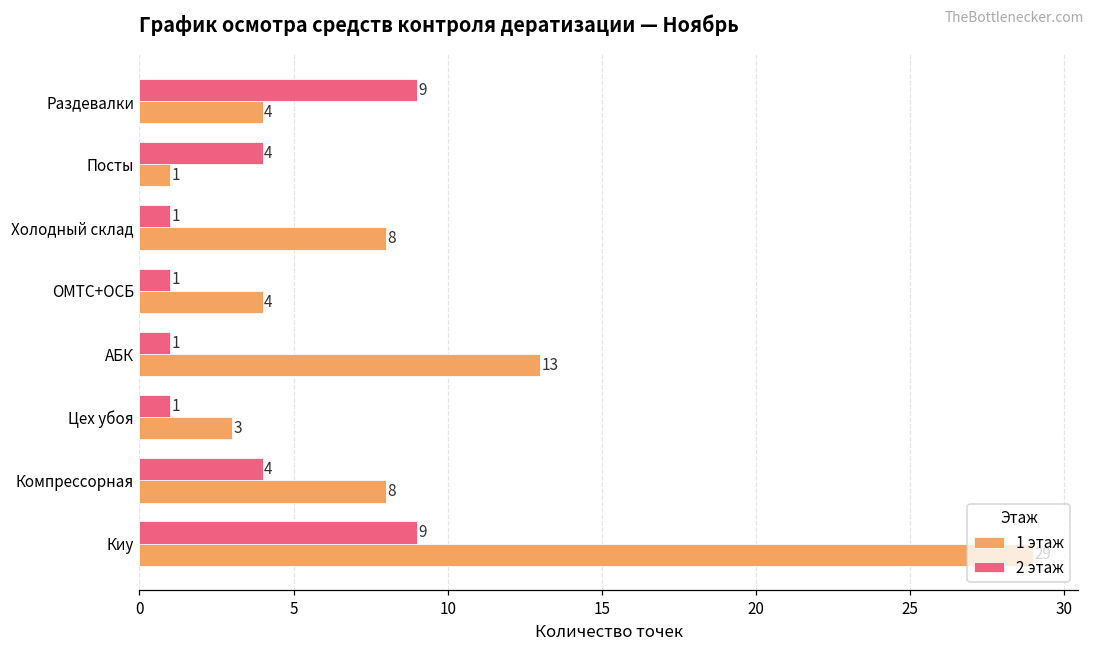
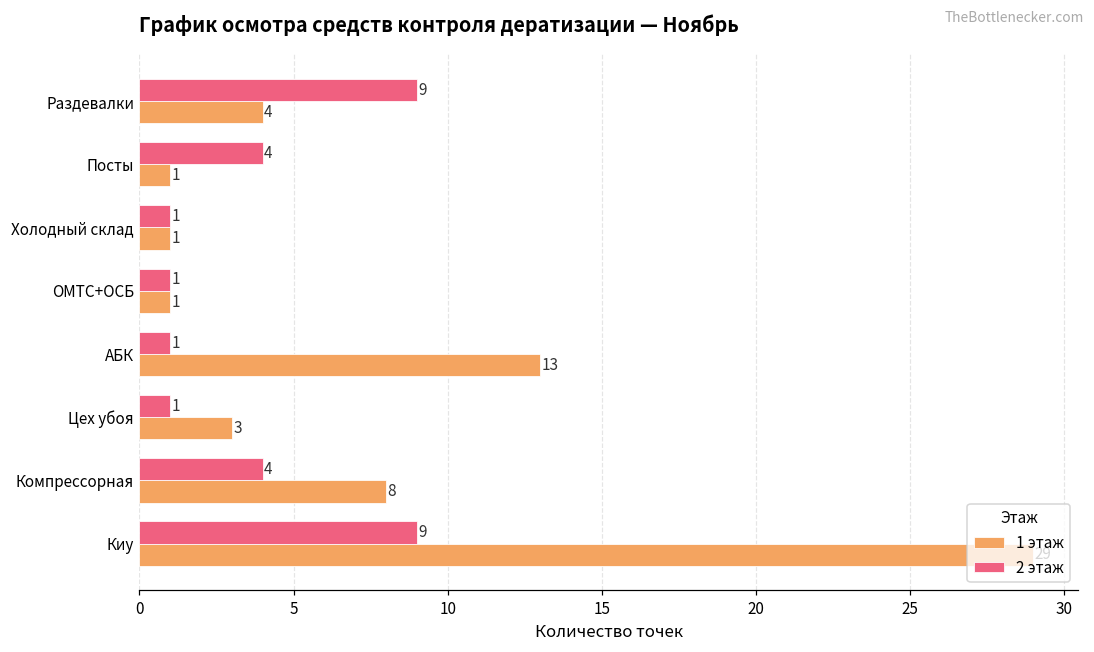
  {
    "1 этаж": {
      "Раздевалки": 4,
      "Посты": 1,
-     "Холодный склад": 8,
-     "ОМТС+ОСБ": 4,
+     "Холодный склад": 1,
+     "ОМТС+ОСБ": 1,
      "АБК": 13,
      "Цех убоя": 3,
      "Компрессорная": 8
    },
    "2 этаж": {
      "Раздевалки": 9,
      "Посты": 4,
      "Холодный склад": 1,
      "ОМТС+ОСБ": 1,
      "АБК": 1,
      "Цех убоя": 1,
      "Компрессорная": 4,
      "Киу": 9
    }
  }
